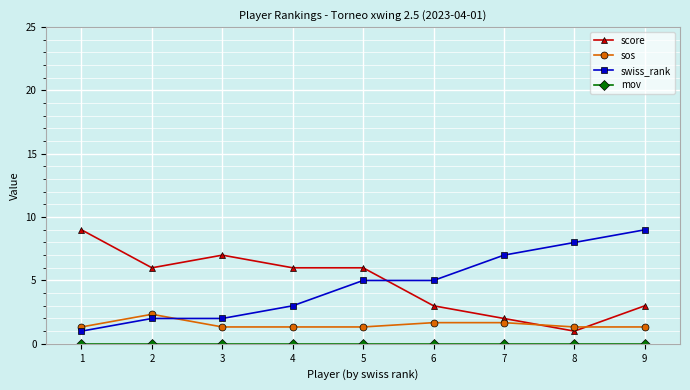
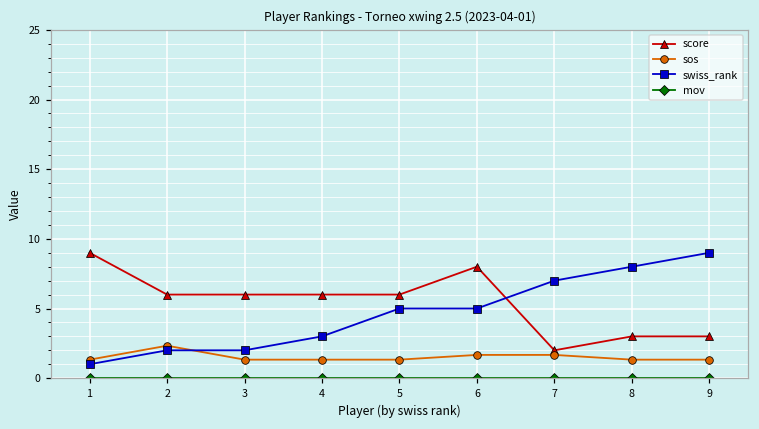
  {
    "score": {
      "1": 9,
      "2": 6,
-     "3": 7,
+     "3": 6,
      "4": 6,
      "5": 6,
-     "6": 3,
+     "6": 8,
      "7": 2,
-     "8": 1,
+     "8": 3,
      "9": 3
    },
    "sos": {
      "1": 1.3,
      "2": 2.3,
      "3": 1.3,
      "4": 1.3,
      "5": 1.3,
      "6": 1.7,
      "7": 1.7,
      "8": 1.3,
      "9": 1.3
    },
    "swiss_rank": {
      "1": 1,
      "2": 2,
      "3": 2,
      "4": 3,
      "5": 5,
      "6": 5,
      "7": 7,
      "8": 8,
      "9": 9
    },
    "mov": {
      "1": 0,
      "2": 0,
      "3": 0,
      "4": 0,
      "5": 0,
      "6": 0,
      "7": 0,
      "8": 0,
      "9": 0
    }
  }
